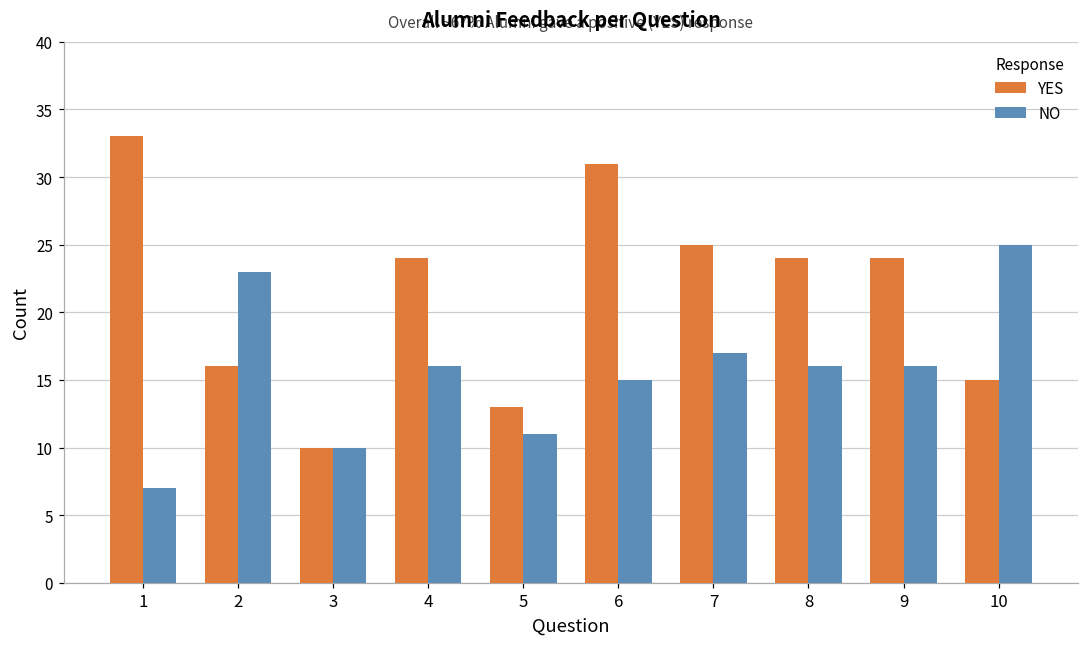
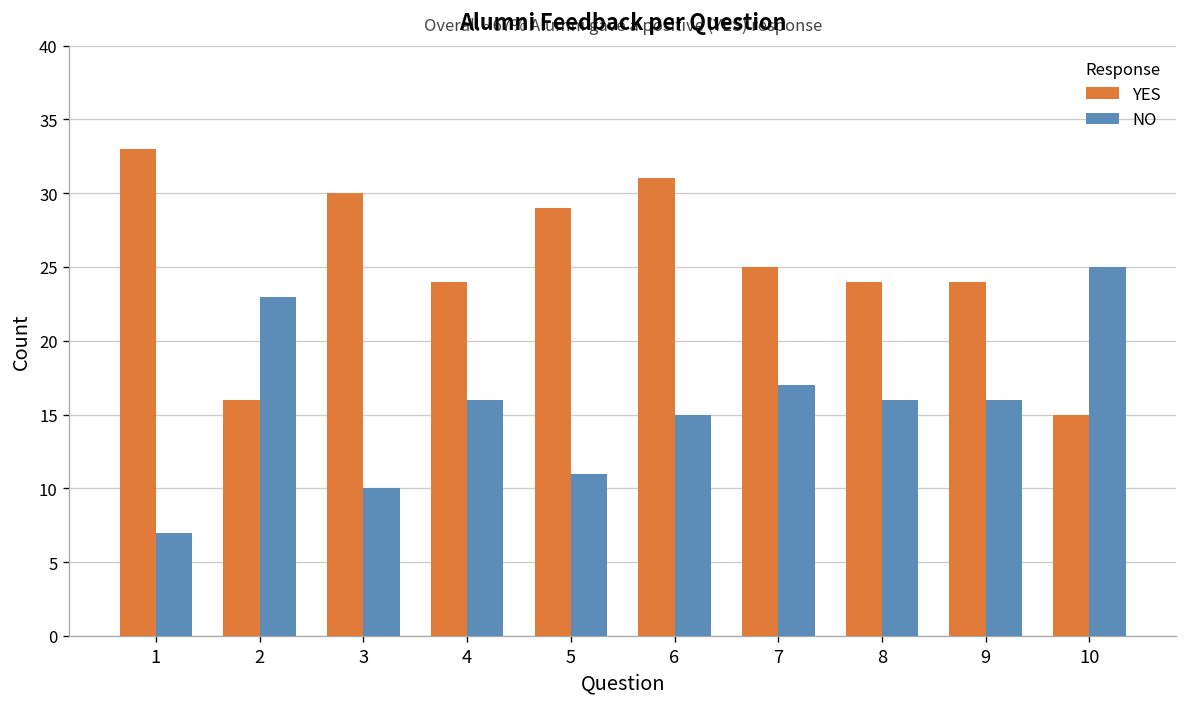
  {
    "YES": {
      "1": 33,
      "2": 16,
-     "3": 10,
+     "3": 30,
      "4": 24,
-     "5": 13,
+     "5": 29,
      "6": 31,
      "7": 25,
      "8": 24,
      "9": 24,
      "10": 15
    },
    "NO": {
      "1": 7,
      "2": 23,
      "3": 10,
      "4": 16,
      "5": 11,
      "6": 15,
      "7": 17,
      "8": 16,
      "9": 16,
      "10": 25
    }
  }
